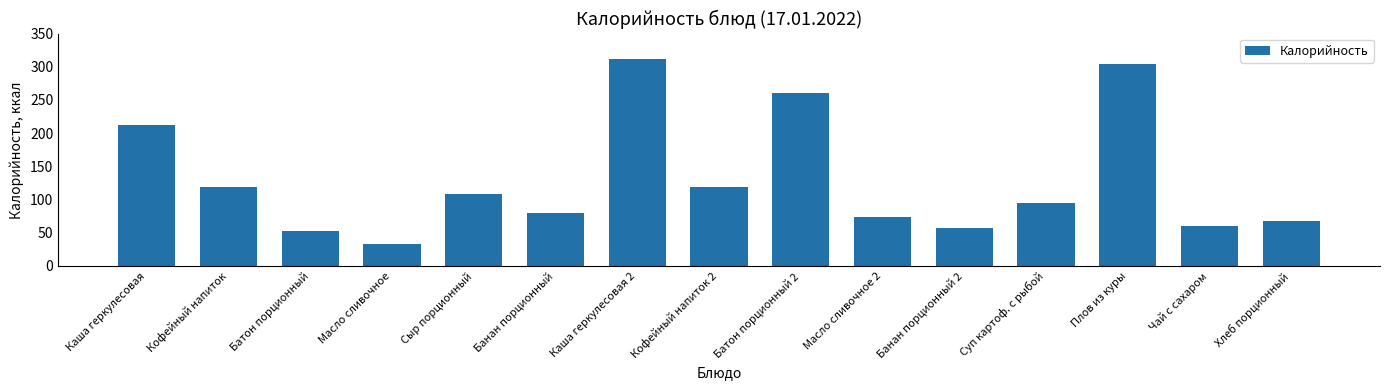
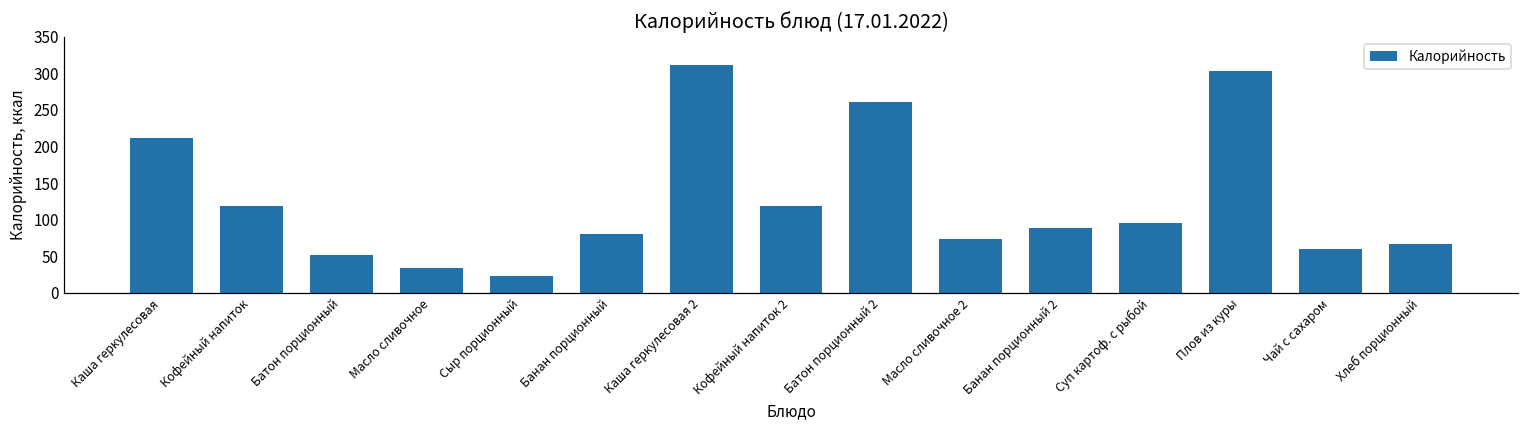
  {
    "Каша геркулесовая": 210,
    "Кофейный напиток": 120,
    "Батон порционный": 50,
    "Масло сливочное": 30,
-   "Сыр порционный": 110,
+   "Сыр порционный": 20,
    "Банан порционный": 80,
    "Каша геркулесовая 2": 310,
    "Кофейный напиток 2": 120,
    "Батон порционный 2": 260,
    "Масло сливочное 2": 70,
-   "Банан порционный 2": 60,
+   "Банан порционный 2": 90,
    "Суп картоф. с рыбой": 100,
    "Плов из куры": 300,
    "Чай с сахаром": 60,
    "Хлеб порционный": 70
  }
